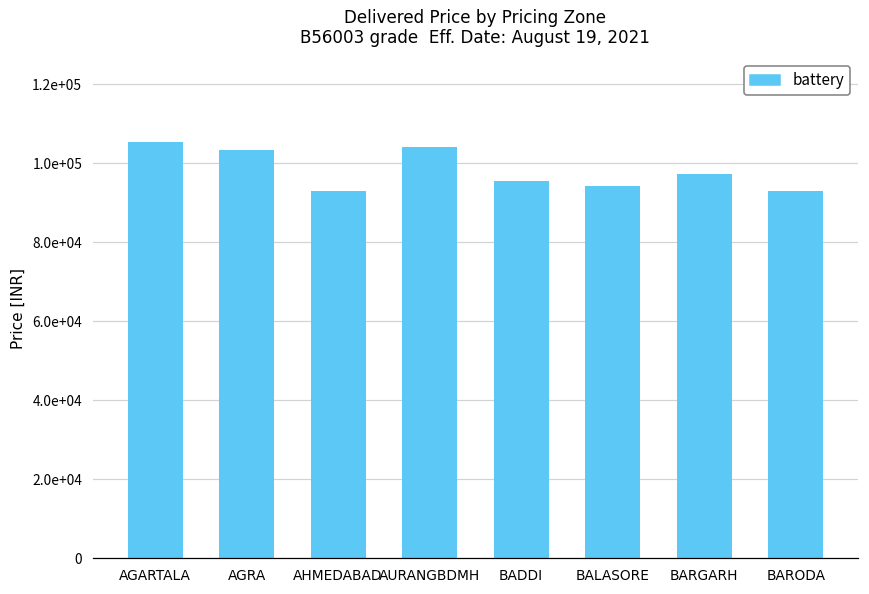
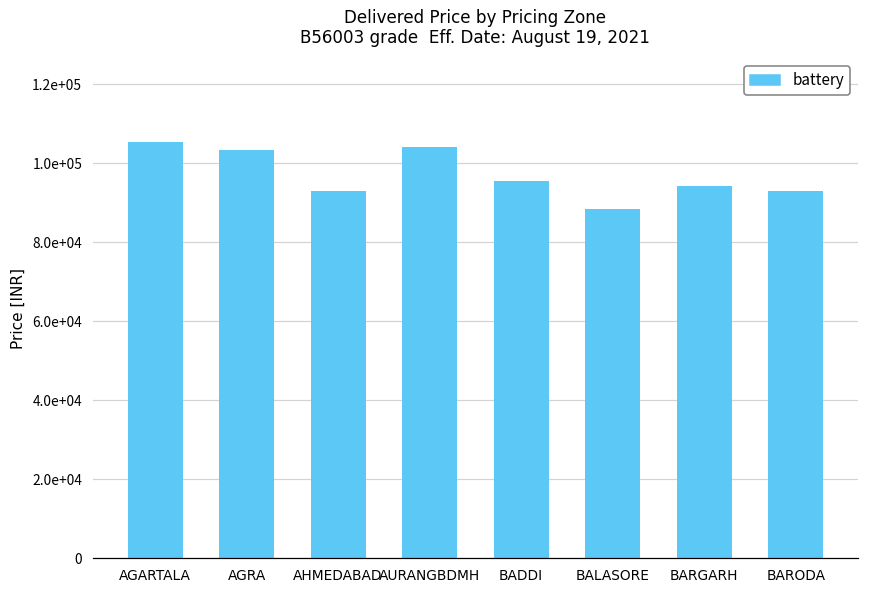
  {
    "AGARTALA": 105000,
    "AGRA": 103000,
    "AHMEDABAD": 93000,
    "AURANGBDMH": 104000,
    "BADDI": 96000,
-   "BALASORE": 94000,
-   "BARGARH": 97000,
+   "BALASORE": 88000,
+   "BARGARH": 94000,
    "BARODA": 93000
  }
